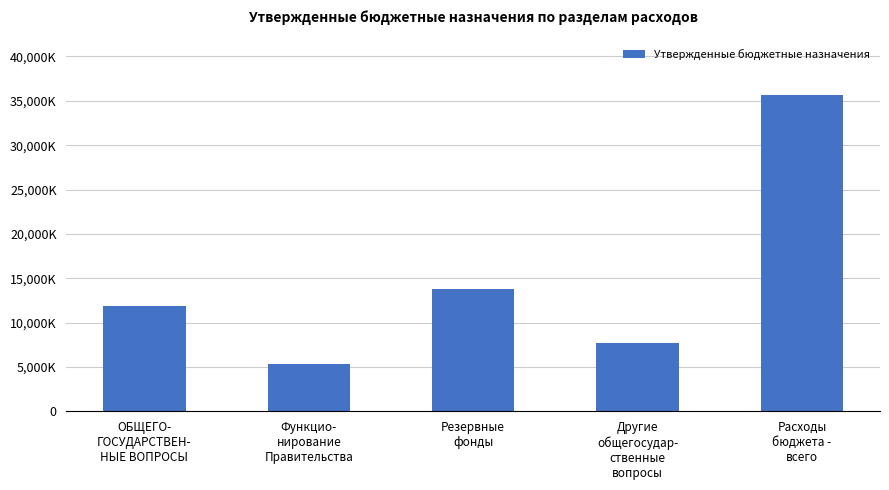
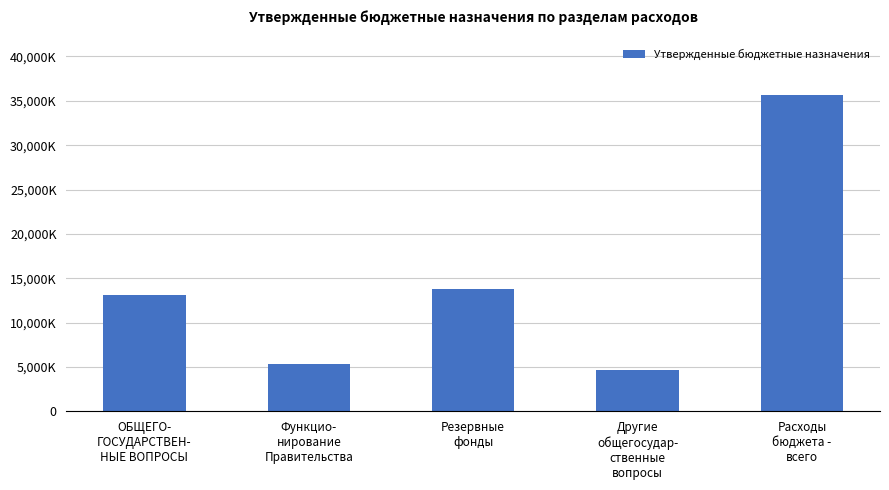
  {
-   "ОБЩЕГО- ГОСУДАРСТВЕН- НЫЕ ВОПРОСЫ": "12,000,000",
+   "ОБЩЕГО- ГОСУДАРСТВЕН- НЫЕ ВОПРОСЫ": "13,000,000",
    "Функцио- нирование Правительства": "5,000,000",
    "Резервные фонды": "14,000,000",
-   "Другие общегосудар- ственные вопросы": "8,000,000",
+   "Другие общегосудар- ственные вопросы": "5,000,000",
    "Расходы бюджета - всего": "36,000,000"
  }
